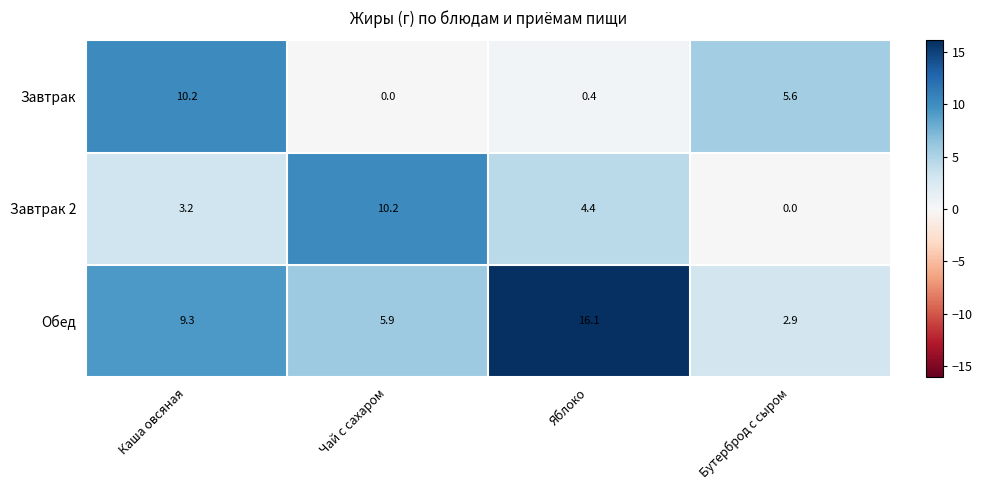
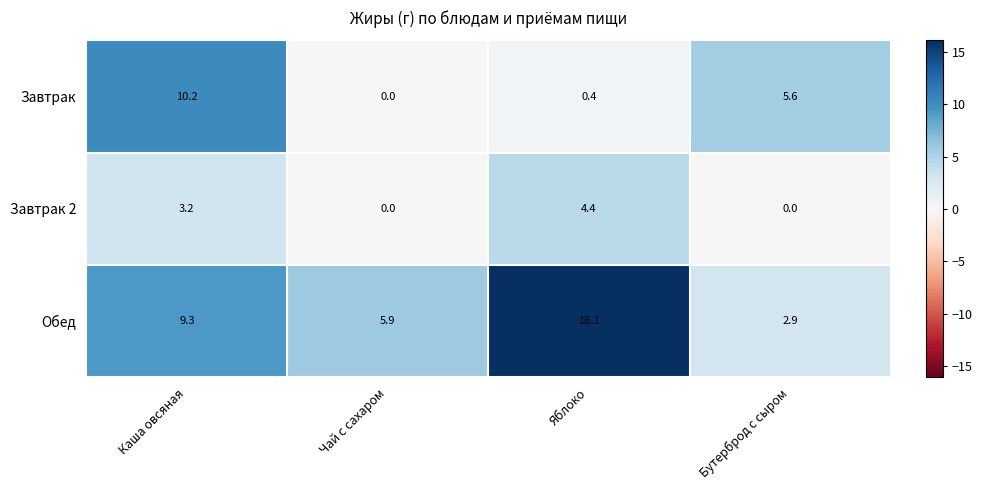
  {
    "Завтрак": {
      "Каша овсяная": 10.2,
      "Чай с сахаром": 0.0,
      "Яблоко": 0.4,
      "Бутерброд с сыром": 5.6
    },
    "Завтрак 2": {
      "Каша овсяная": 3.2,
-     "Чай с сахаром": 10.2,
+     "Чай с сахаром": 0.0,
      "Яблоко": 4.4,
      "Бутерброд с сыром": 0.0
    },
    "Обед": {
      "Каша овсяная": 9.3,
      "Чай с сахаром": 5.9,
      "Яблоко": 16.1,
      "Бутерброд с сыром": 2.9
    }
  }
